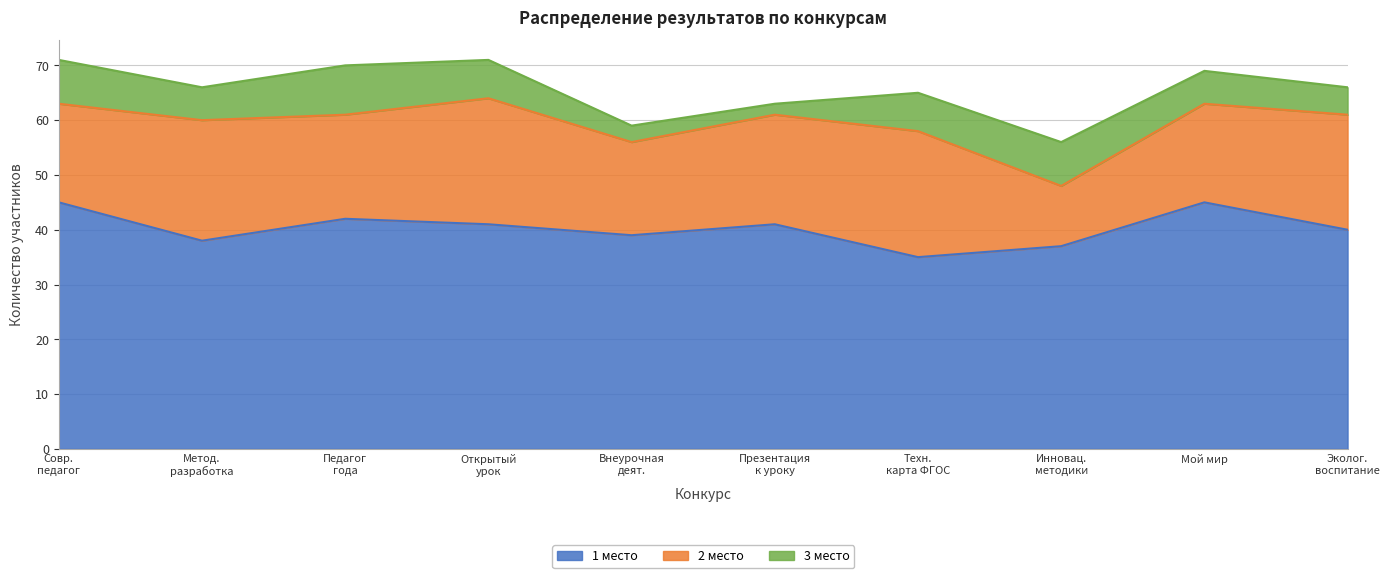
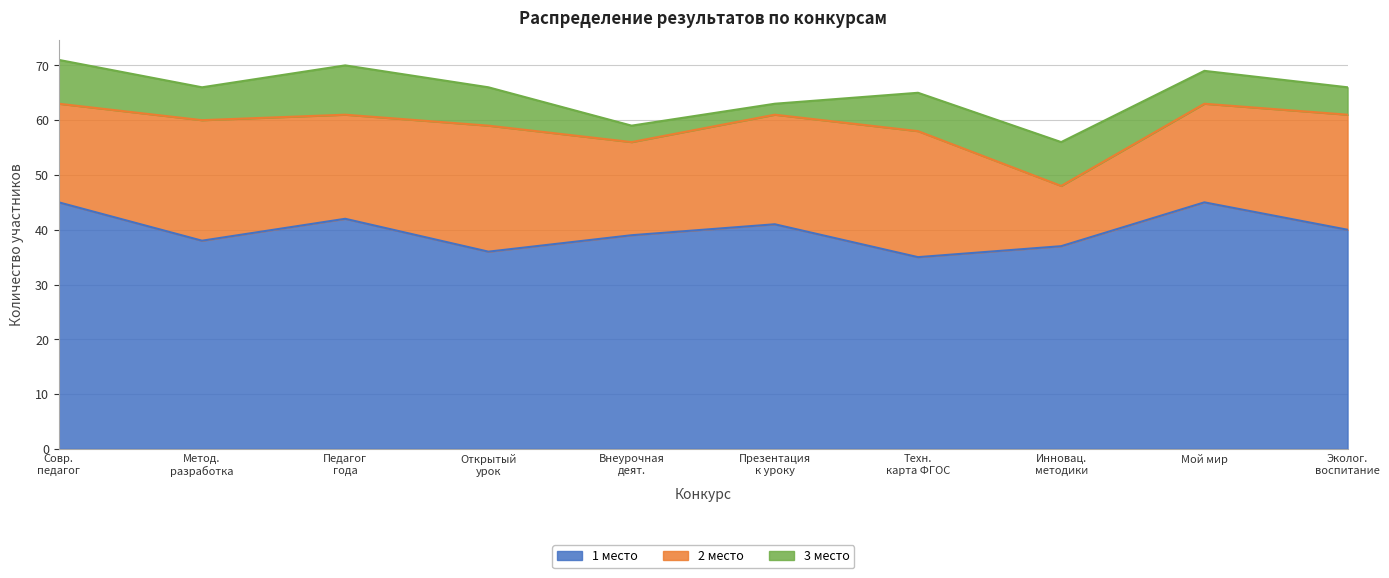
  {
    "1 место": {
      "Совр. педагог": 45,
      "Метод. разработка": 38,
      "Педагог года": 42,
-     "Открытый урок": 41,
+     "Открытый урок": 36,
      "Внеурочная деят.": 39,
      "Презентация к уроку": 41,
      "Техн. карта ФГОС": 35,
      "Инновац. методики": 37,
      "Мой мир": 45,
      "Эколог. воспитание": 40
    },
    "2 место": {
      "Совр. педагог": 18,
      "Метод. разработка": 22,
      "Педагог года": 19,
      "Открытый урок": 23,
      "Внеурочная деят.": 17,
      "Презентация к уроку": 20,
      "Техн. карта ФГОС": 23,
      "Инновац. методики": 11,
      "Мой мир": 18,
      "Эколог. воспитание": 21
    },
    "3 место": {
      "Совр. педагог": 8,
      "Метод. разработка": 6,
      "Педагог года": 9,
      "Открытый урок": 7,
      "Внеурочная деят.": 3,
      "Презентация к уроку": 2,
      "Техн. карта ФГОС": 7,
      "Инновац. методики": 8,
      "Мой мир": 6,
      "Эколог. воспитание": 5
    }
  }
